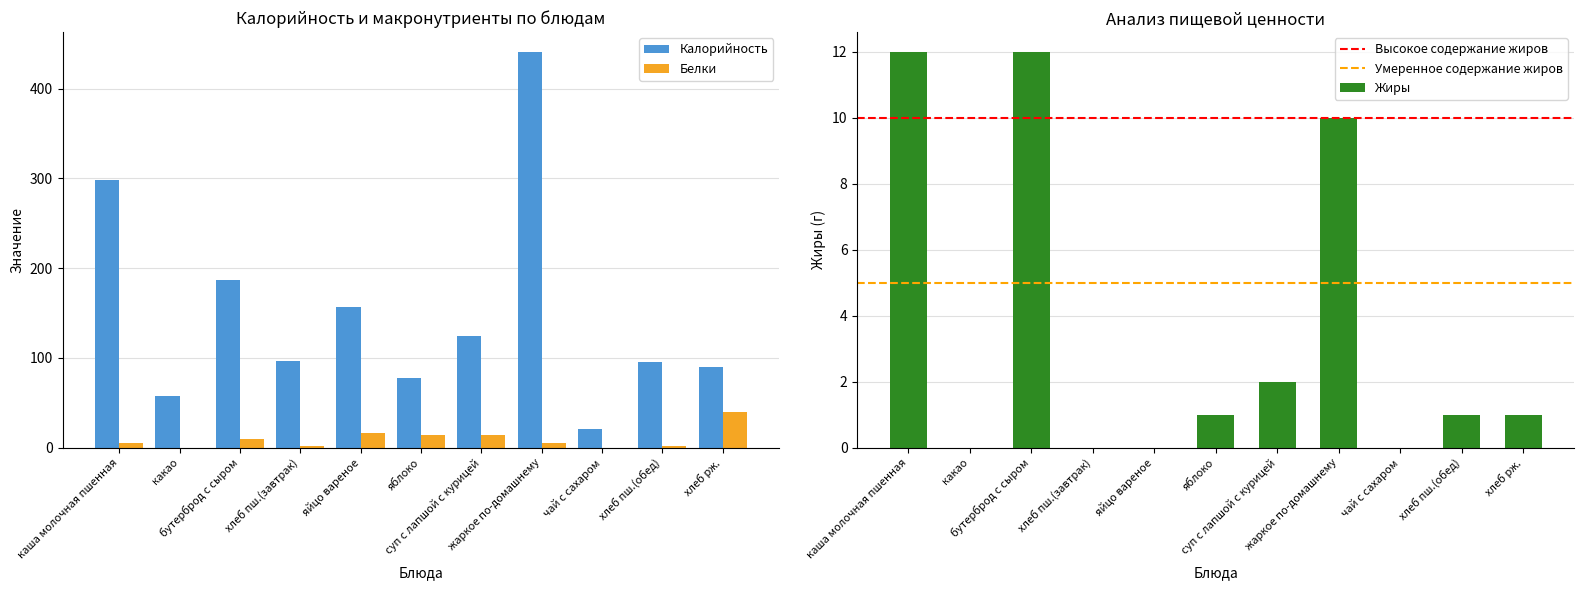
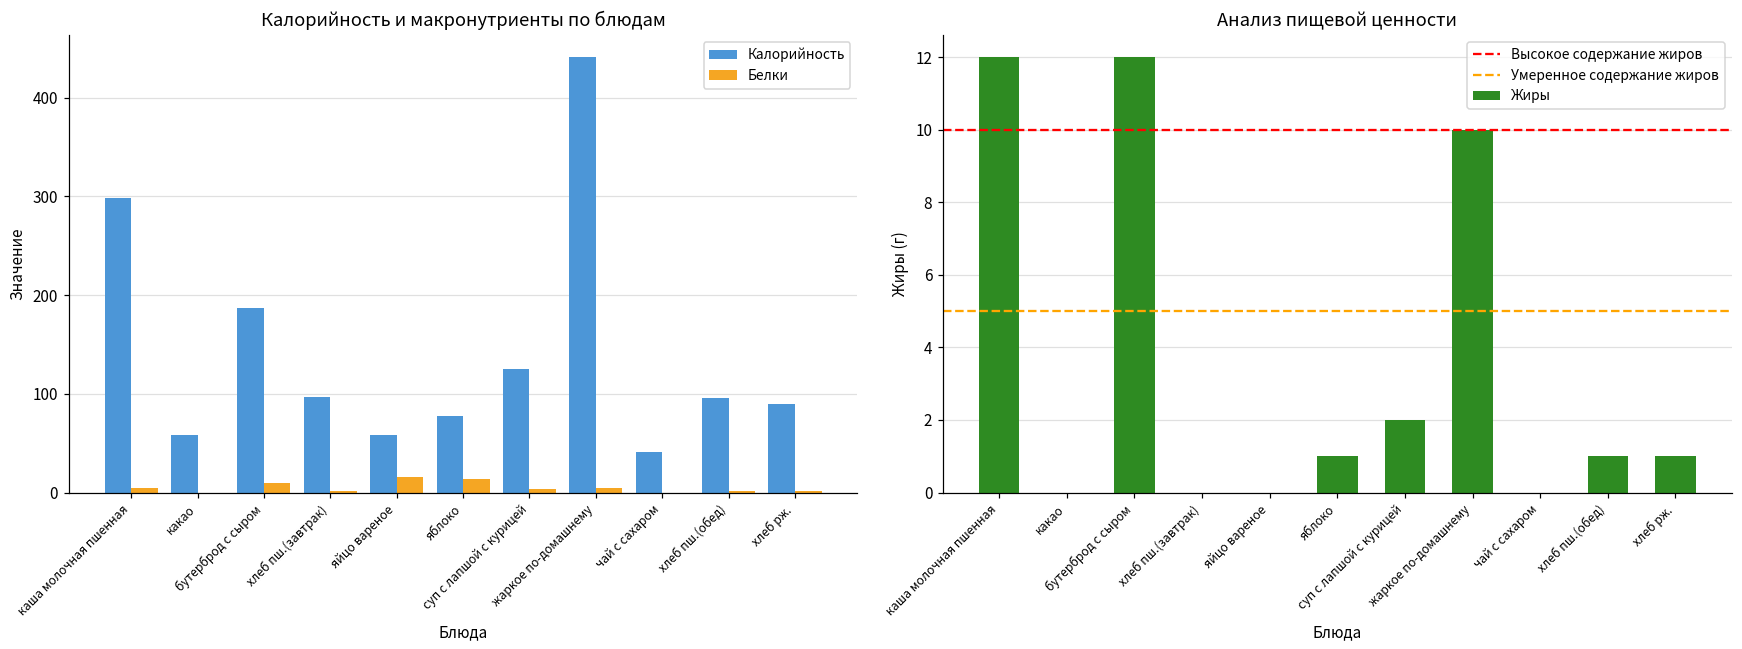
  {
    "Калорийность и макронутриенты по блюдам": {
      "Калорийность": {
        "каша молочная пшенная": 300,
        "какао": 60,
        "бутерброд с сыром": 190,
        "хлеб пш.(завтрак)": 100,
-       "яйцо вареное": 160,
+       "яйцо вареное": 60,
        "яблоко": 80,
        "суп с лапшой с курицей": 130,
        "жаркое по-домашнему": 440,
-       "чай с сахаром": 20,
+       "чай с сахаром": 40,
        "хлеб пш.(обед)": 100,
        "хлеб рж.": 90
      },
      "Белки": {
        "каша молочная пшенная": 10,
        "какао": 0,
        "бутерброд с сыром": 10,
        "яйцо вареное": 20,
        "яблоко": 10,
-       "суп с лапшой с курицей": 10,
+       "суп с лапшой с курицей": 0,
        "жаркое по-домашнему": 10,
        "чай с сахаром": 0,
-       "хлеб рж.": 40
+       "хлеб рж.": 0
      }
    },
    "Анализ пищевой ценности": {
      "каша молочная пшенная": 12.0,
      "какао": 0.0,
      "бутерброд с сыром": 12.0,
      "хлеб пш.(завтрак)": 0.0,
      "яйцо вареное": 0.0,
      "яблоко": 1.0,
      "суп с лапшой с курицей": 2.0,
      "жаркое по-домашнему": 10.0,
      "чай с сахаром": 0.0,
      "хлеб пш.(обед)": 1.0,
      "хлеб рж.": 1.0
    }
  }
